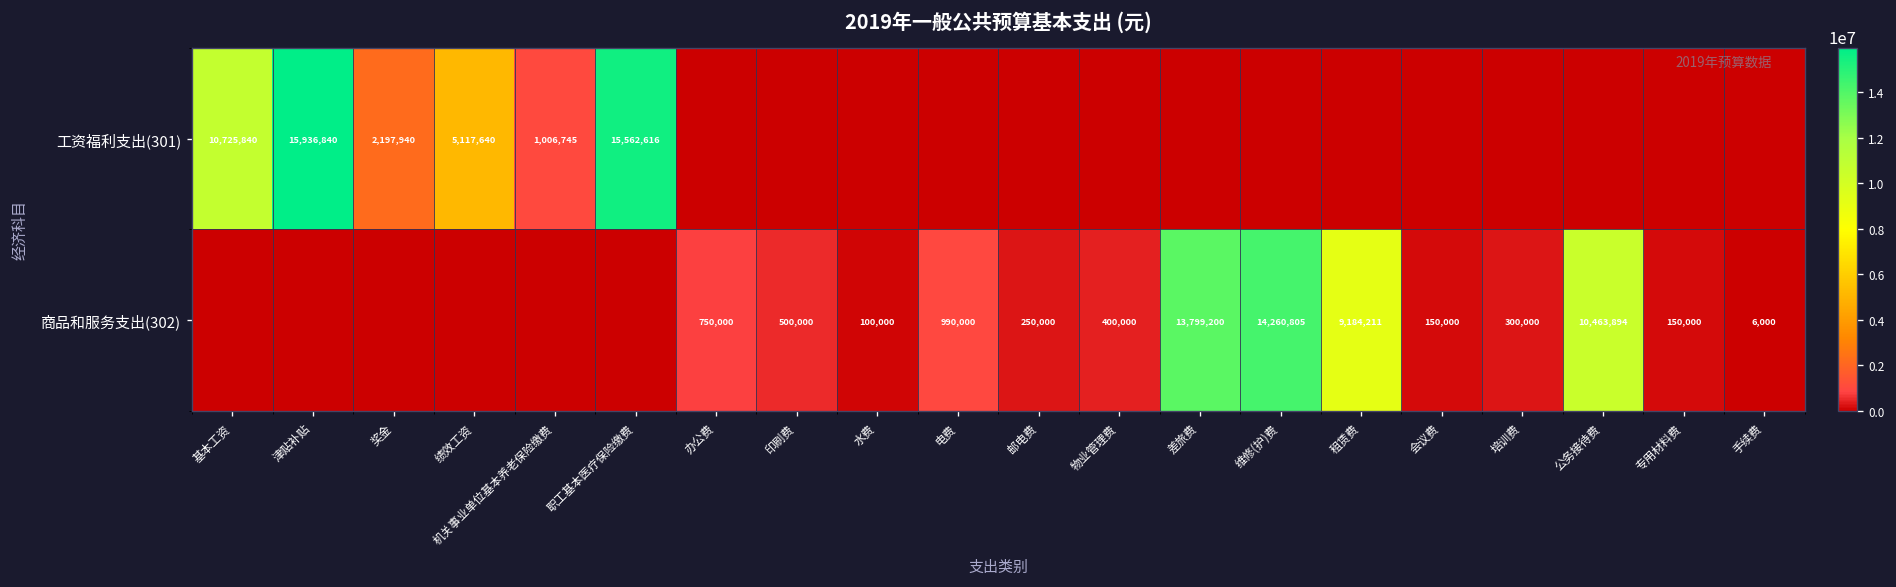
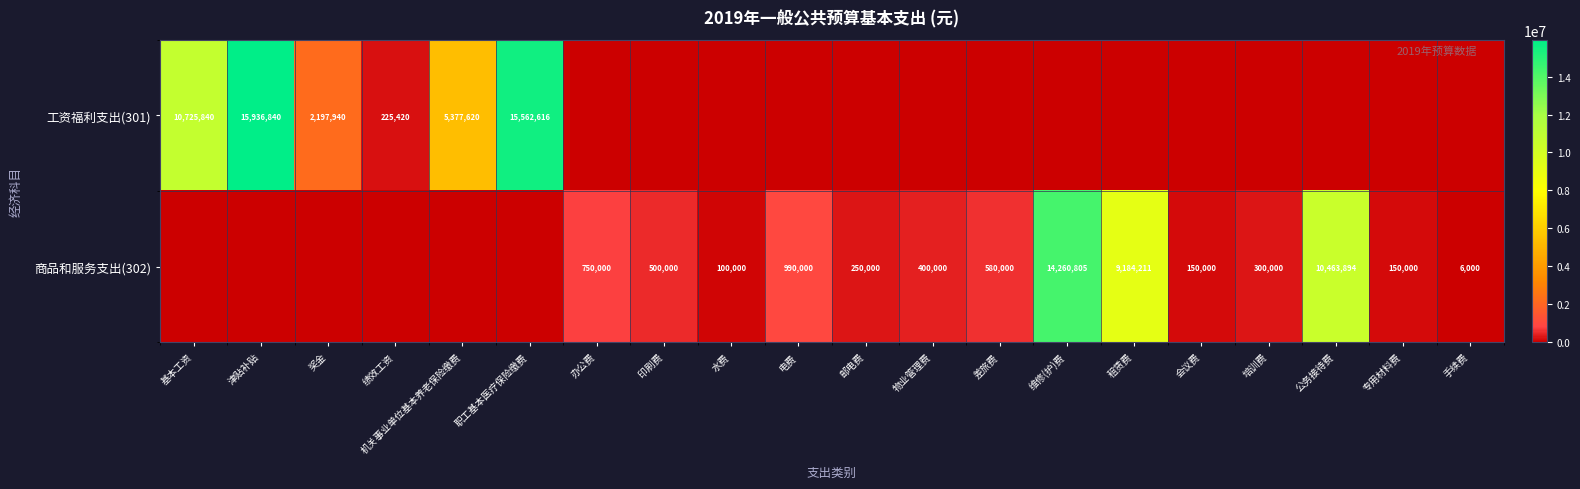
  {
    "工资福利支出(301)": {
      "基本工资": "10,725,840",
      "津贴补贴": "15,936,840",
      "奖金": "2,197,940",
-     "绩效工资": "5,117,640",
-     "机关事业单位基本养老保险缴费": "1,006,745",
+     "绩效工资": "225,420",
+     "机关事业单位基本养老保险缴费": "5,377,620",
      "职工基本医疗保险缴费": "15,562,616",
      "手续费": "2019"
    },
    "商品和服务支出(302)": {
      "办公费": "750,000",
      "印刷费": "500,000",
      "水费": "100,000",
      "电费": "990,000",
      "邮电费": "250,000",
      "物业管理费": "400,000",
-     "差旅费": "13,799,200",
+     "差旅费": "580,000",
      "维修(护)费": "14,260,805",
      "租赁费": "9,184,211",
      "会议费": "150,000",
      "培训费": "300,000",
      "公务接待费": "10,463,894",
      "专用材料费": "150,000",
      "手续费": "6,000"
    }
  }
